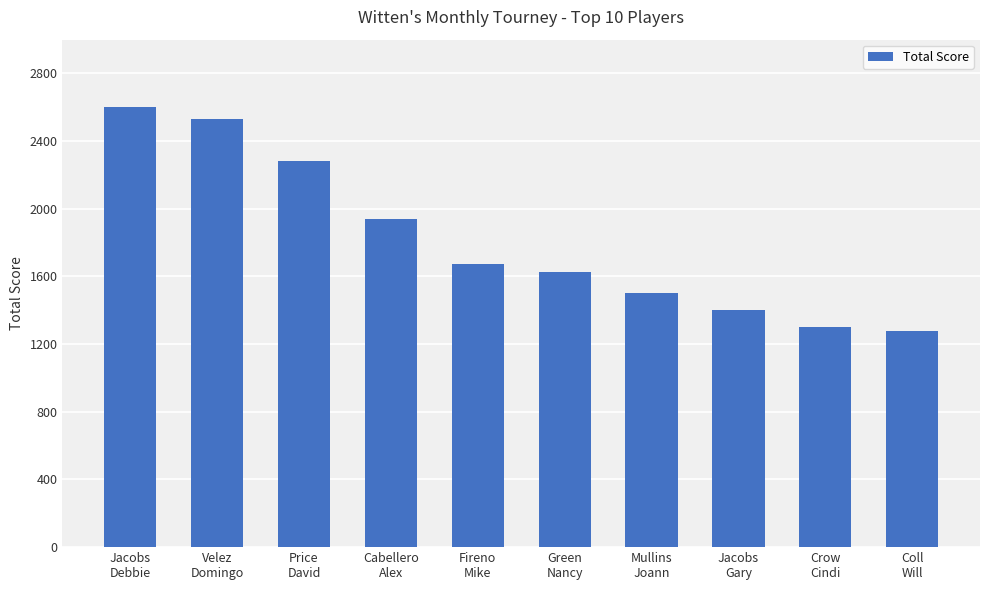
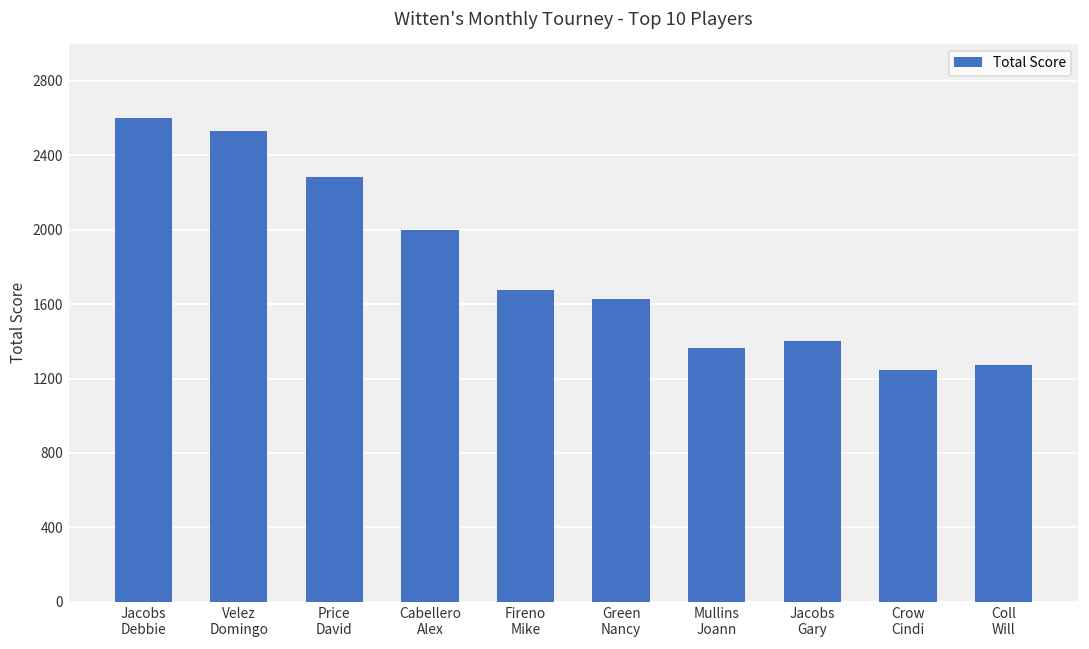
  {
    "Jacobs Debbie": 2600,
    "Velez Domingo": 2530,
    "Price David": 2280,
-   "Cabellero Alex": 1940,
+   "Cabellero Alex": 2000,
    "Fireno Mike": 1680,
    "Green Nancy": 1630,
-   "Mullins Joann": 1500,
+   "Mullins Joann": 1370,
    "Jacobs Gary": 1400,
-   "Crow Cindi": 1300,
+   "Crow Cindi": 1250,
    "Coll Will": 1280
  }
